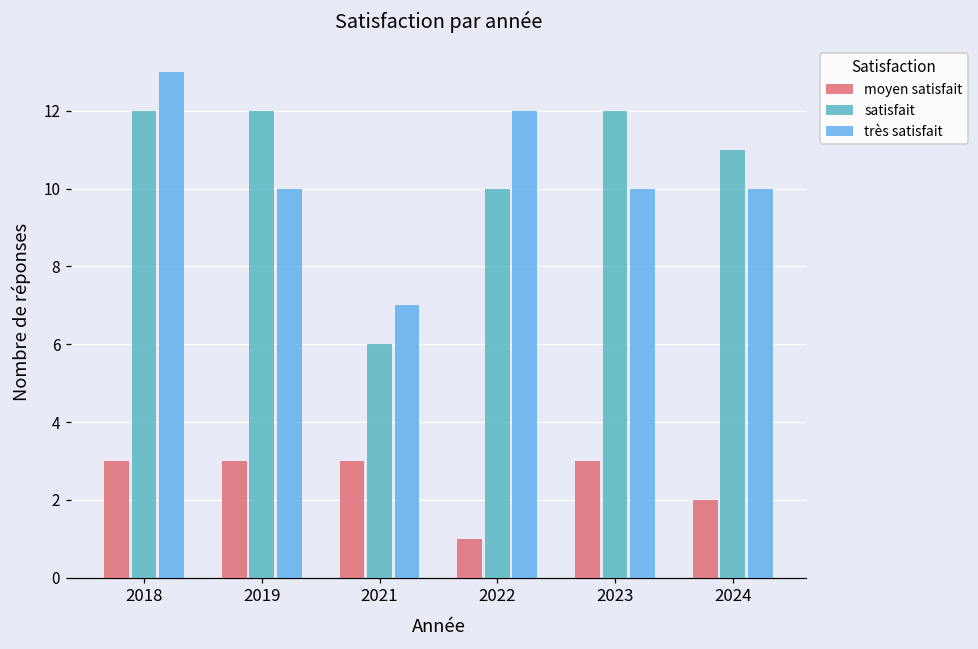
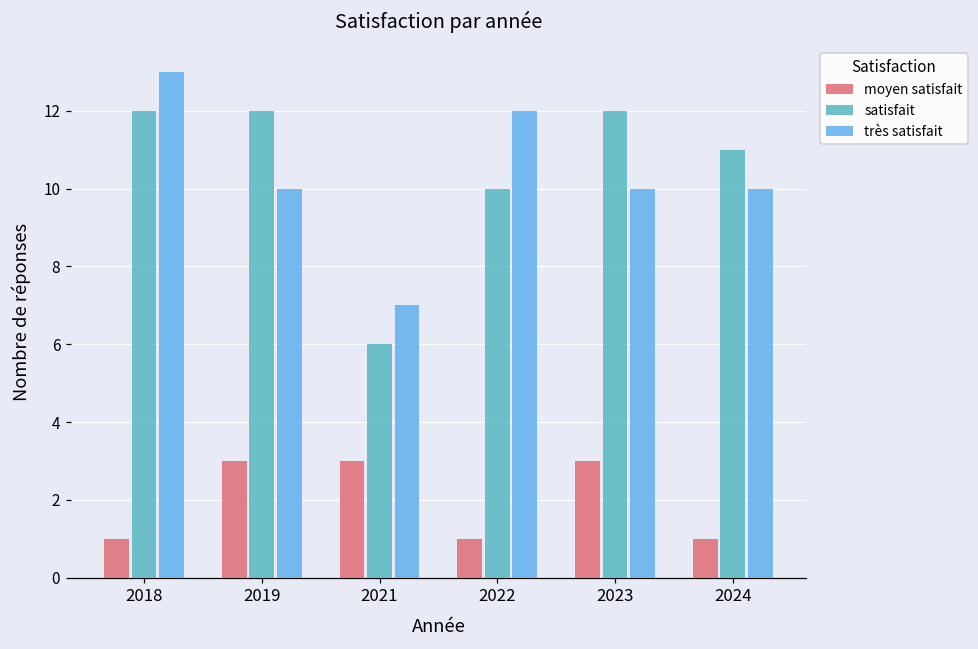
  {
    "moyen satisfait": {
-     "2018": 3,
+     "2018": 1,
      "2019": 3,
      "2021": 3,
      "2022": 1,
      "2023": 3,
-     "2024": 2
+     "2024": 1
    }
  }
